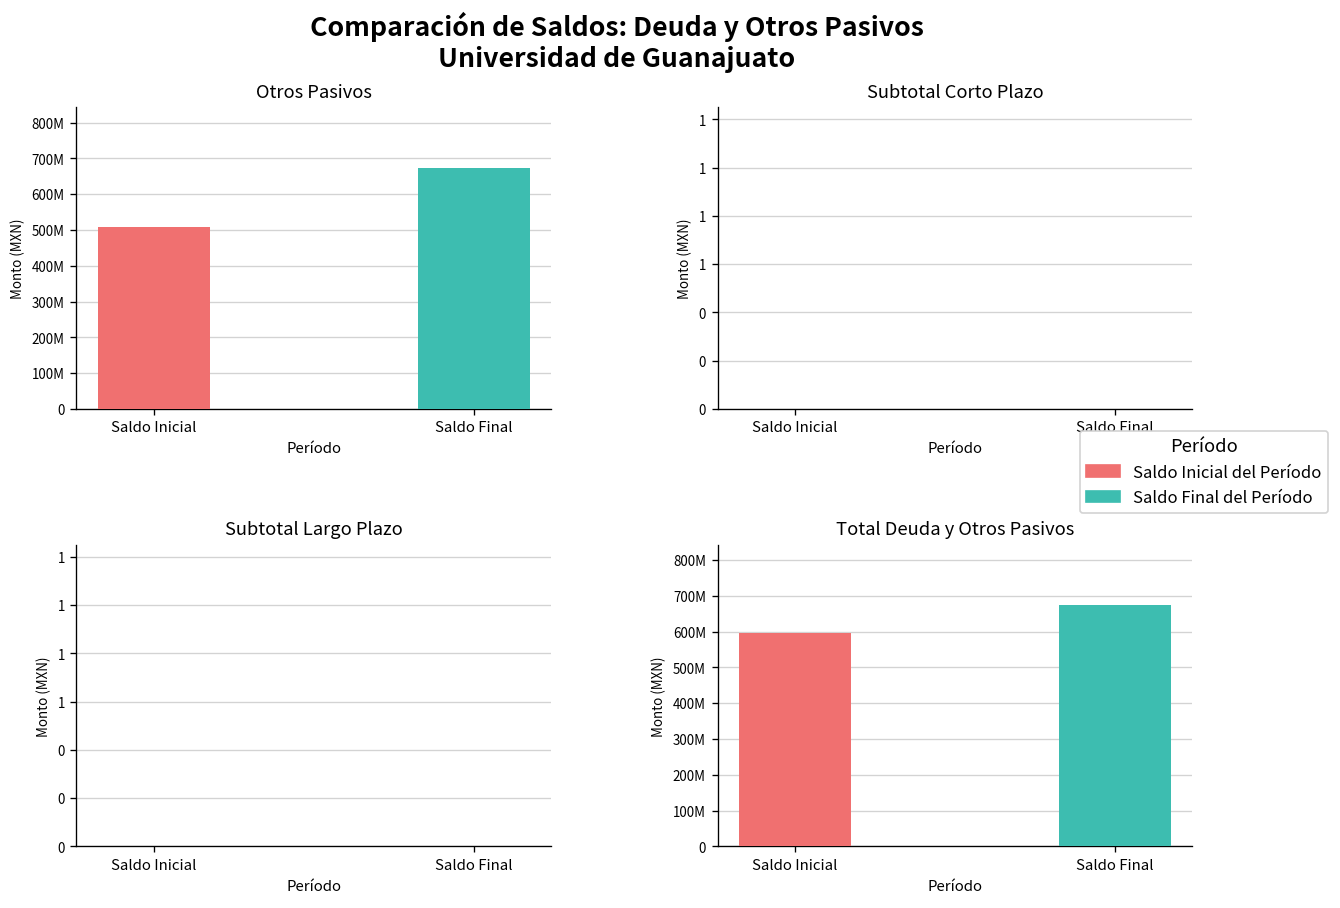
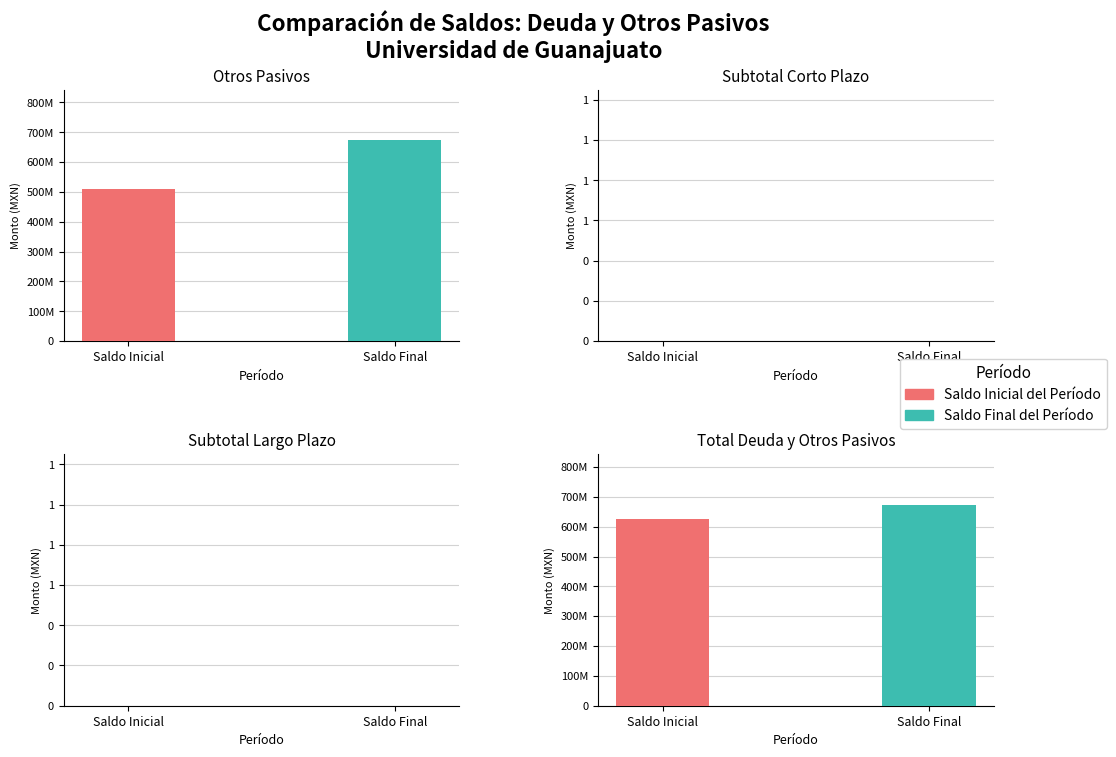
  {
    "Otros Pasivos": {
      "Saldo Inicial": 510000000,
      "Saldo Final": 670000000
    },
    "Total Deuda y Otros Pasivos": {
-     "Saldo Inicial": 600000000,
+     "Saldo Inicial": 630000000,
      "Saldo Final": 670000000
    }
  }
